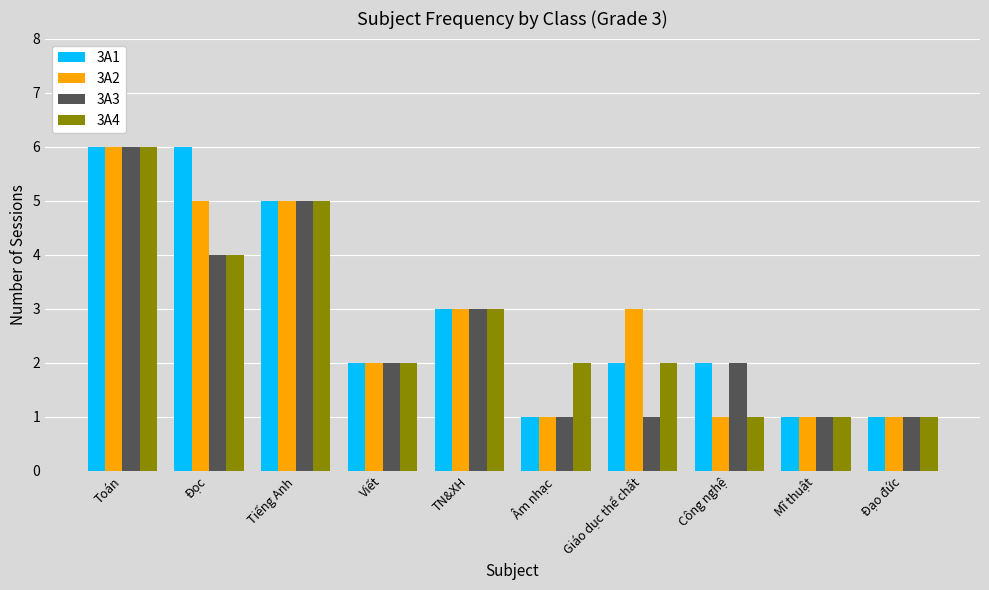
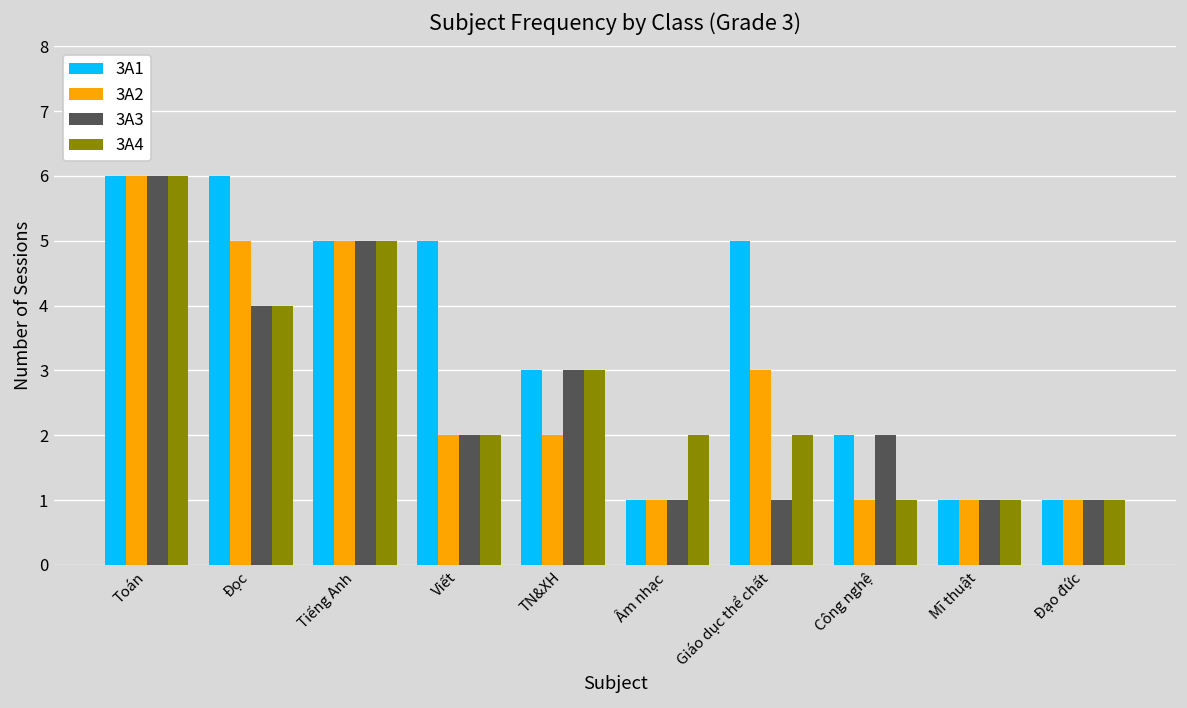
  {
    "3A1": {
      "Toán": 6,
      "Đọc": 6,
      "Tiếng Anh": 5,
-     "Viết": 2,
+     "Viết": 5,
      "TN&XH": 3,
      "Âm nhạc": 1,
-     "Giáo dục thể chất": 2,
+     "Giáo dục thể chất": 5,
      "Công nghệ": 2,
      "Mĩ thuật": 1,
      "Đạo đức": 1
    },
    "3A2": {
      "Toán": 6,
      "Đọc": 5,
      "Tiếng Anh": 5,
      "Viết": 2,
-     "TN&XH": 3,
+     "TN&XH": 2,
      "Âm nhạc": 1,
      "Giáo dục thể chất": 3,
      "Công nghệ": 1,
      "Mĩ thuật": 1,
      "Đạo đức": 1
    },
    "3A3": {
      "Toán": 6,
      "Đọc": 4,
      "Tiếng Anh": 5,
      "Viết": 2,
      "TN&XH": 3,
      "Âm nhạc": 1,
      "Giáo dục thể chất": 1,
      "Công nghệ": 2,
      "Mĩ thuật": 1,
      "Đạo đức": 1
    },
    "3A4": {
      "Toán": 6,
      "Đọc": 4,
      "Tiếng Anh": 5,
      "Viết": 2,
      "TN&XH": 3,
      "Âm nhạc": 2,
      "Giáo dục thể chất": 2,
      "Công nghệ": 1,
      "Mĩ thuật": 1,
      "Đạo đức": 1
    }
  }
